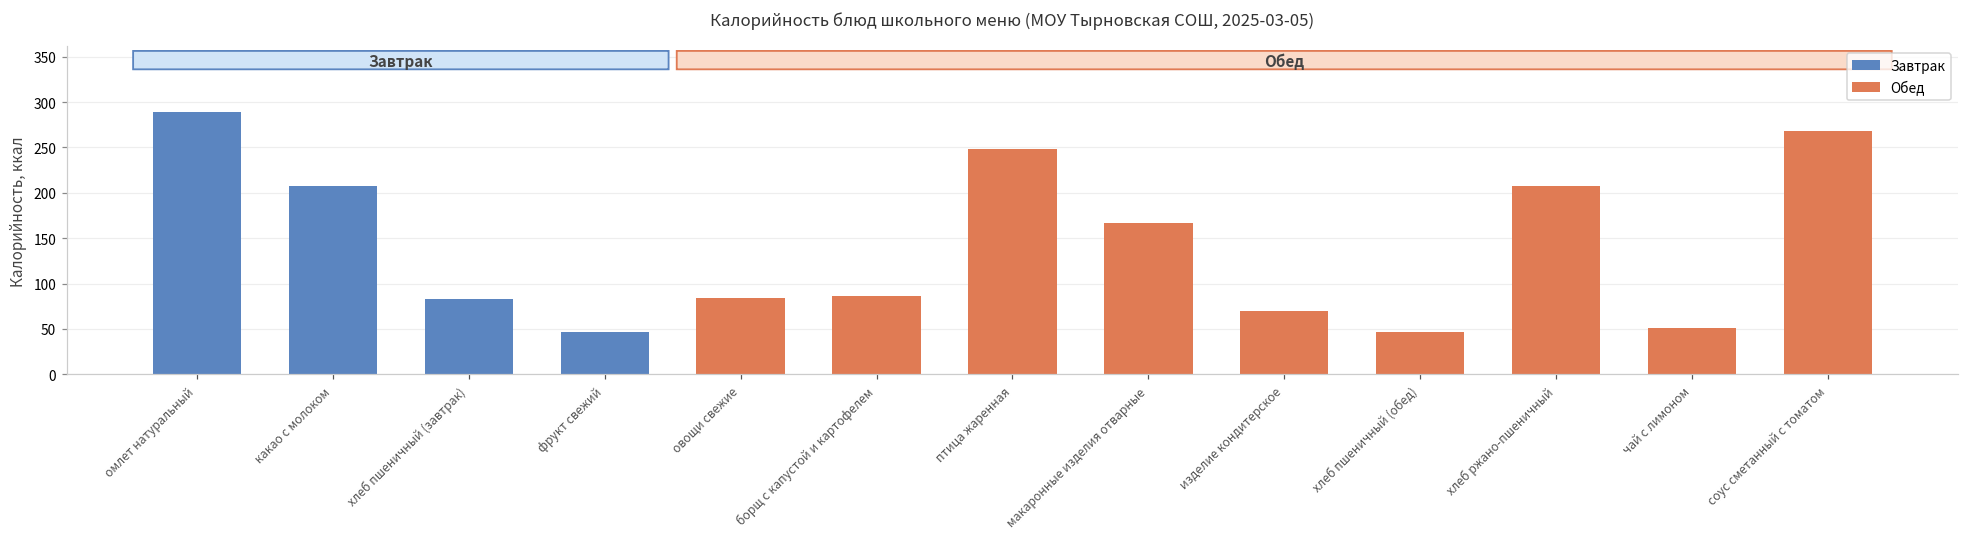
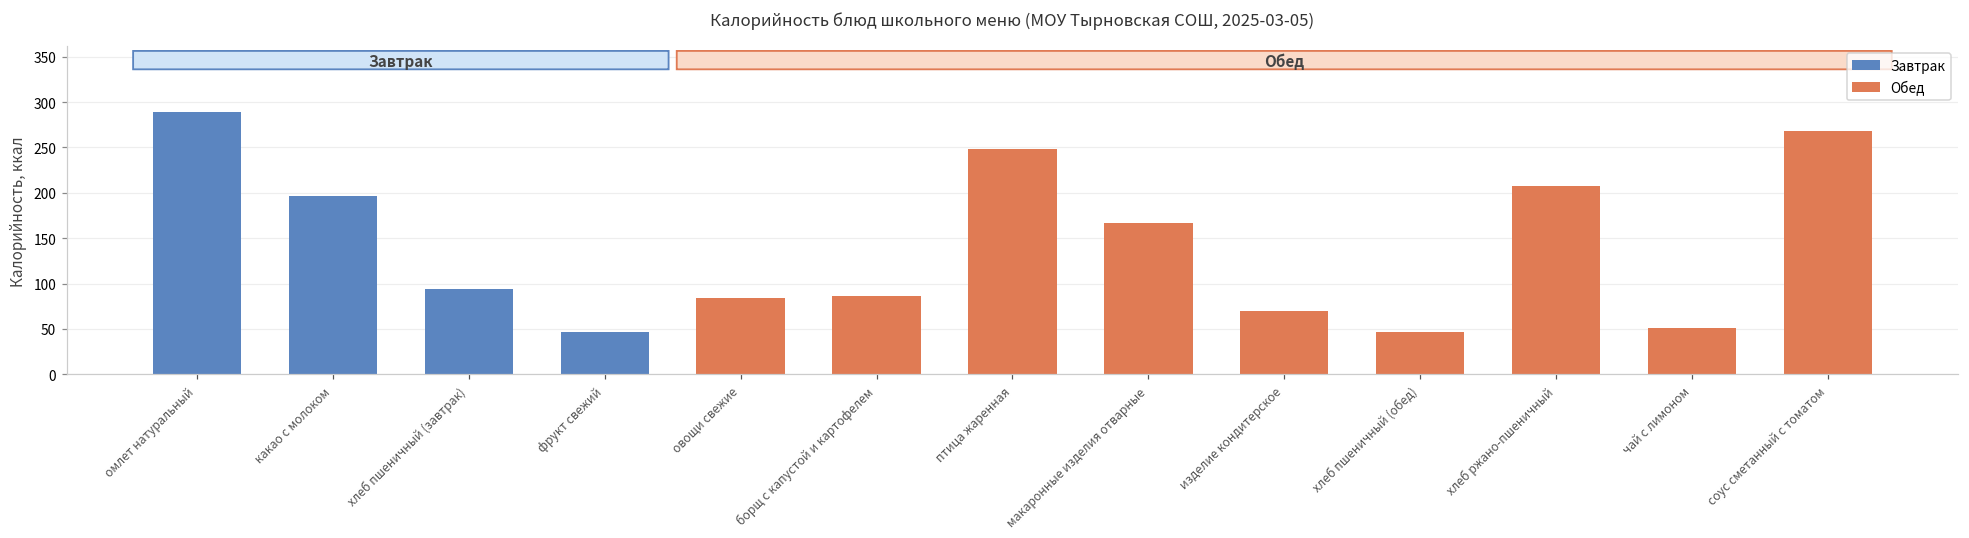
  {
    "омлет натуральный": 290,
-   "какао с молоком": 210,
-   "хлеб пшеничный (завтрак)": 80,
+   "какао с молоком": 200,
+   "хлеб пшеничный (завтрак)": 90,
    "фрукт свежий": 50,
    "овощи свежие": 80,
    "борщ с капустой и картофелем": 90,
    "птица жаренная": 250,
    "макаронные изделия отварные": 170,
    "изделие кондитерское": 70,
    "хлеб пшеничный (обед)": 50,
    "хлеб ржано-пшеничный": 210,
    "чай с лимоном": 50,
    "соус сметанный с томатом": 270
  }
